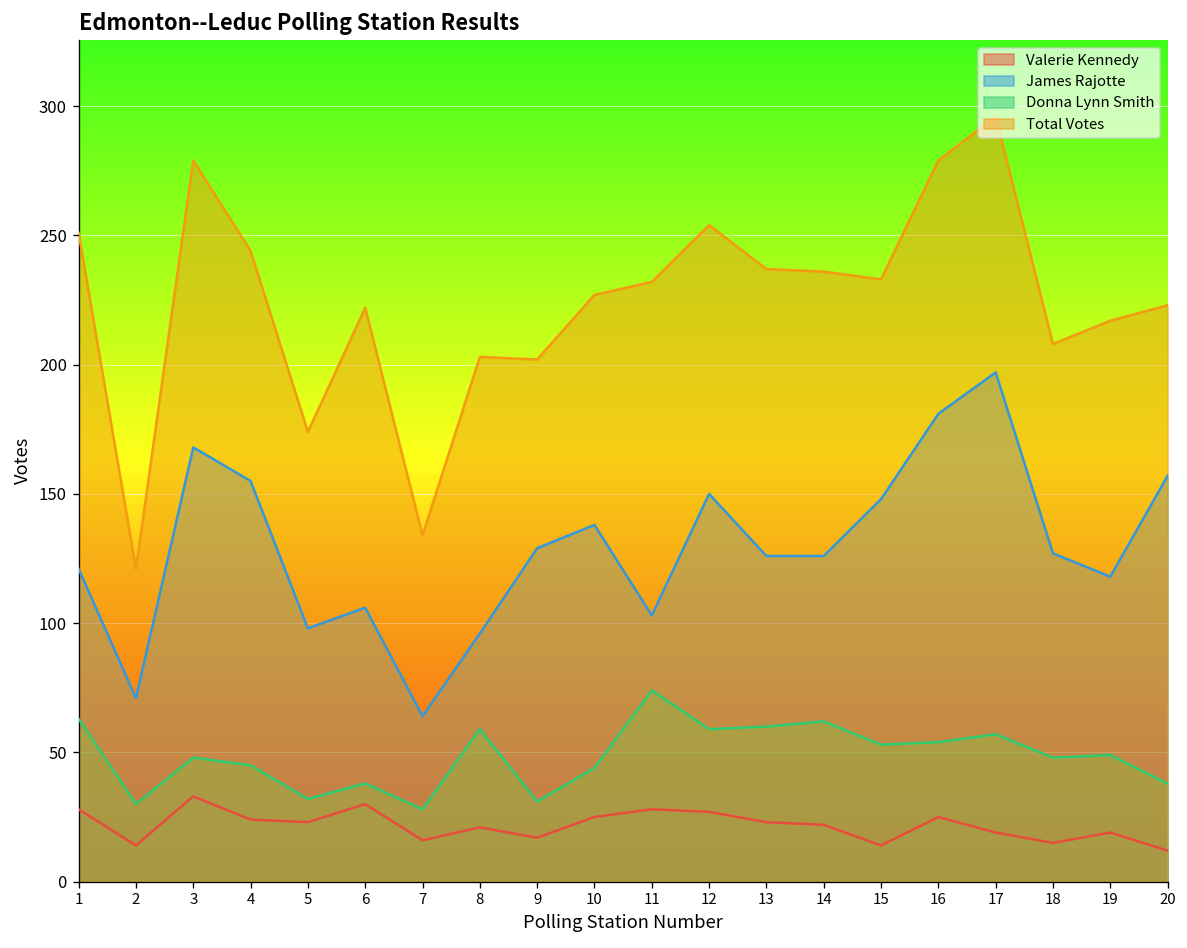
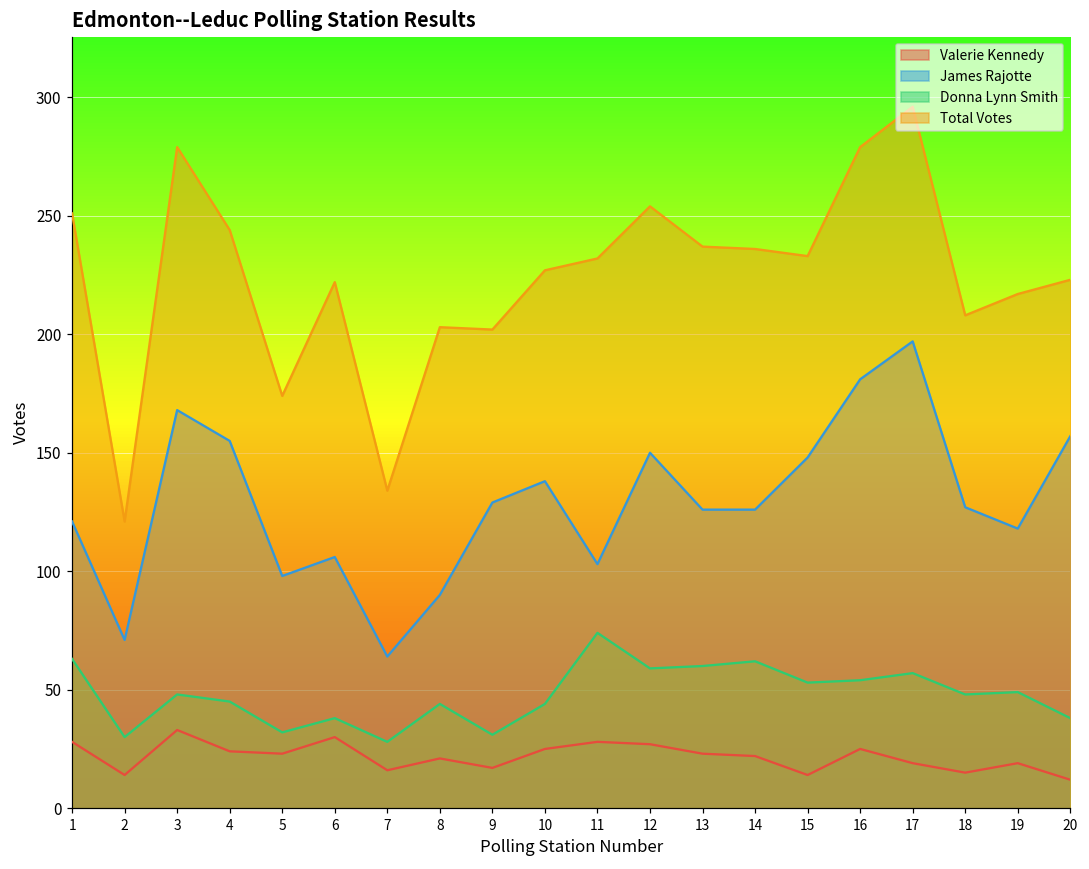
  {
    "Valerie Kennedy": {
      "1": 28,
      "2": 14,
      "3": 33,
      "4": 24,
      "5": 23,
      "6": 30,
      "7": 16,
      "8": 21,
      "9": 17,
      "10": 25,
      "11": 28,
      "12": 27,
      "13": 23,
      "14": 22,
      "15": 14,
      "16": 25,
      "17": 19,
      "18": 15,
      "19": 19,
      "20": 12
    },
    "James Rajotte": {
      "1": 121,
      "2": 71,
      "3": 168,
      "4": 155,
      "5": 98,
      "6": 106,
      "7": 64,
-     "8": 96,
+     "8": 90,
      "9": 129,
      "10": 138,
      "11": 103,
      "12": 150,
      "13": 126,
      "14": 126,
      "15": 148,
      "16": 181,
      "17": 197,
      "18": 127,
      "19": 118,
      "20": 157
    },
    "Donna Lynn Smith": {
      "1": 63,
      "2": 30,
      "3": 48,
      "4": 45,
      "5": 32,
      "6": 38,
      "7": 28,
-     "8": 59,
+     "8": 44,
      "9": 31,
      "10": 44,
      "11": 74,
      "12": 59,
      "13": 60,
      "14": 62,
      "15": 53,
      "16": 54,
      "17": 57,
      "18": 48,
      "19": 49,
      "20": 38
    },
    "Total Votes": {
      "1": 251,
      "2": 121,
      "3": 279,
      "4": 244,
      "5": 174,
      "6": 222,
      "7": 134,
      "8": 203,
      "9": 202,
      "10": 227,
      "11": 232,
      "12": 254,
      "13": 237,
      "14": 236,
      "15": 233,
      "16": 279,
      "18": 208,
      "19": 217,
      "20": 223
    }
  }
